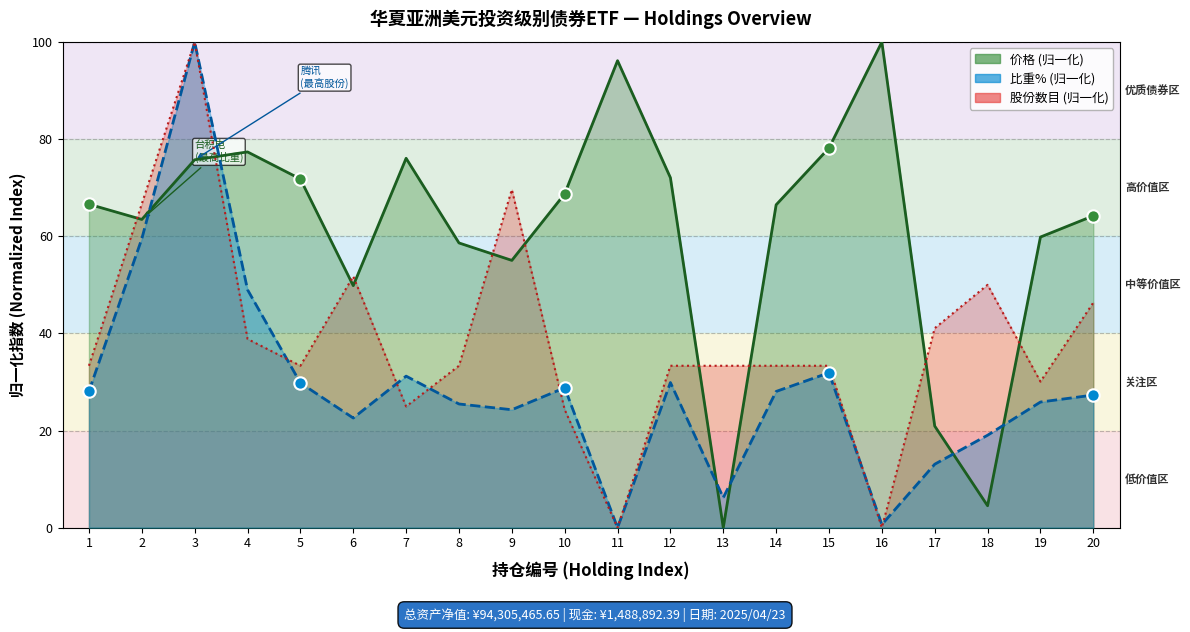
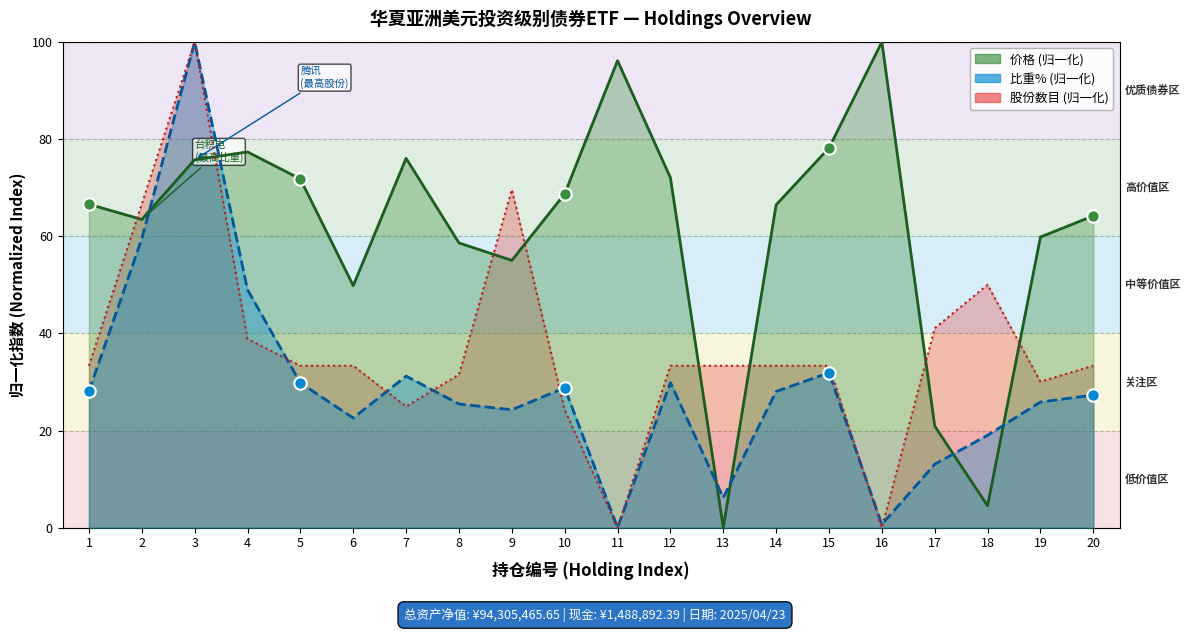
  {
    "股份数目 (归一化)": {
      "1": 33,
      "2": 67,
      "4": 39,
      "5": 33,
-     "6": 52,
+     "6": 33,
      "7": 25,
-     "8": 33,
+     "8": 32,
      "9": 70,
      "10": 24,
      "12": 33,
      "13": 33,
      "14": 33,
      "15": 33,
      "16": 0,
      "17": 41,
      "18": 50,
      "19": 30,
-     "20": 46
+     "20": 33
    }
  }
